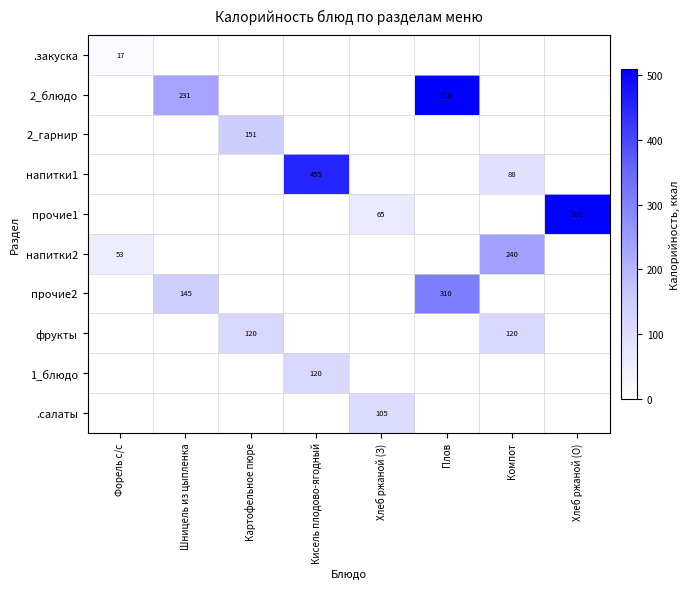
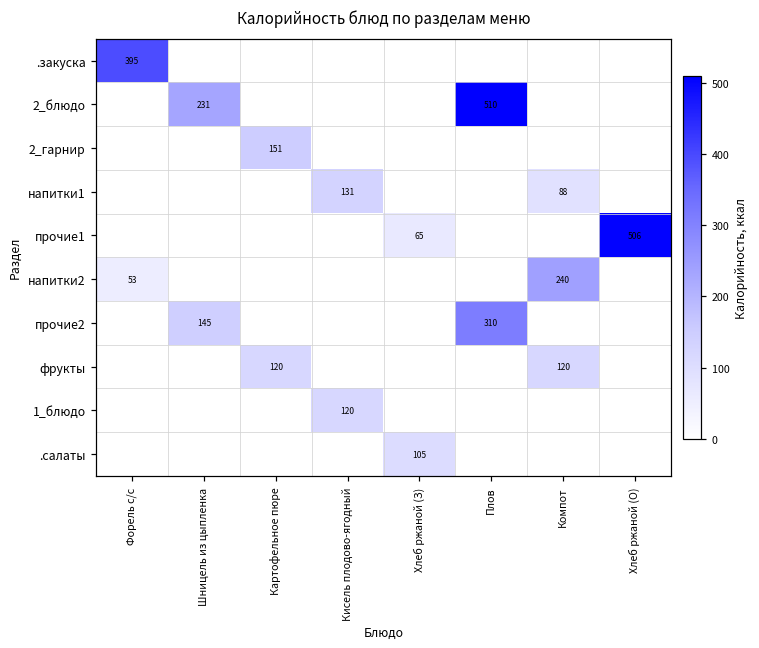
  {
    ".закуска": {
-     "Форель с/с": 17
+     "Форель с/с": 395
    },
    "2_блюдо": {
      "Шницель из цыпленка": 231,
      "Плов": 510
    },
    "2_гарнир": {
      "Картофельное пюре": 151
    },
    "напитки1": {
-     "Кисель плодово-ягодный": 455,
+     "Кисель плодово-ягодный": 131,
      "Компот": 88
    },
    "прочие1": {
      "Хлеб ржаной (З)": 65,
      "Хлеб ржаной (О)": 506
    },
    "напитки2": {
      "Форель с/с": 53,
      "Компот": 240
    },
    "прочие2": {
      "Шницель из цыпленка": 145,
      "Плов": 310
    },
    "фрукты": {
      "Картофельное пюре": 120,
      "Компот": 120
    },
    "1_блюдо": {
      "Кисель плодово-ягодный": 120
    },
    ".салаты": {
      "Хлеб ржаной (З)": 105
    }
  }
